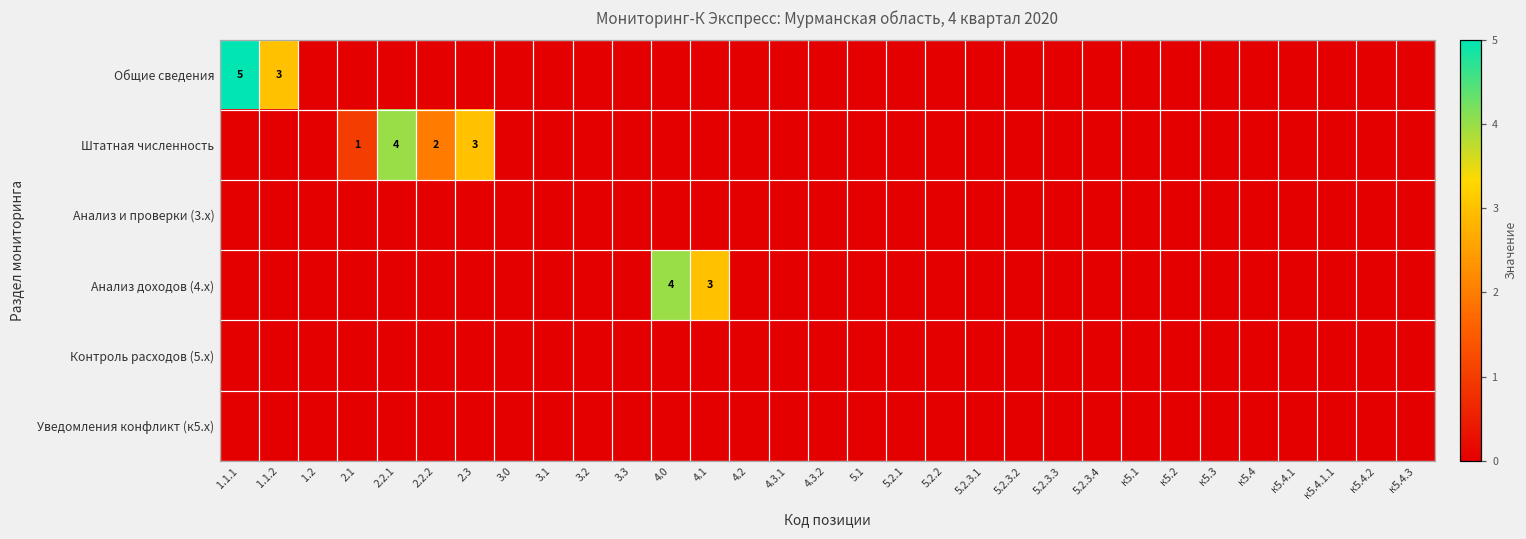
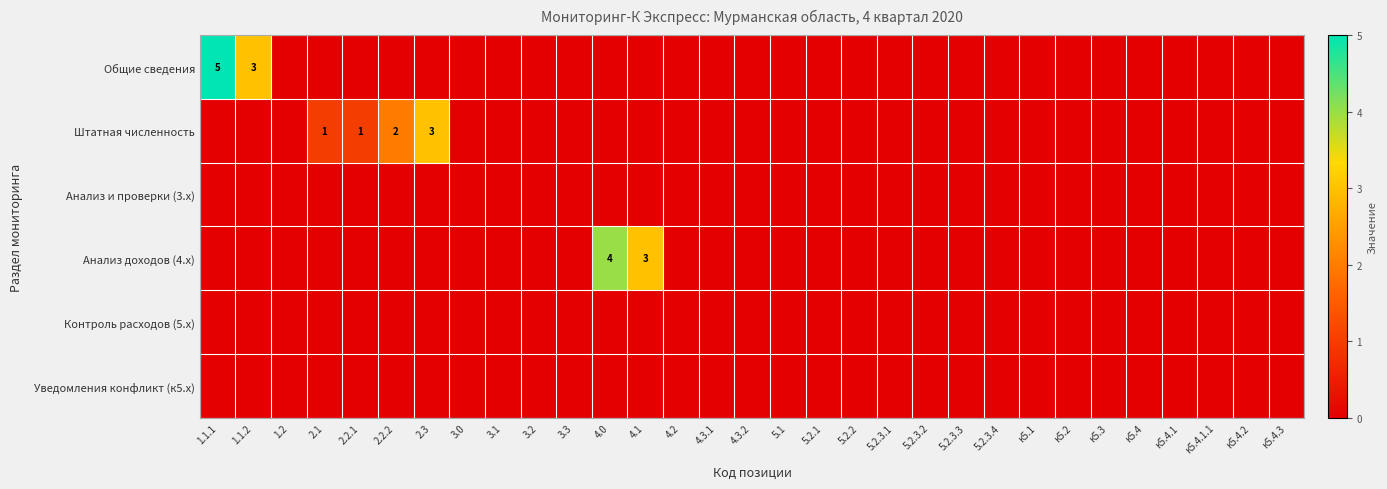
  {
    "Общие сведения": {
      "1.1.1": 5,
      "1.1.2": 3
    },
    "Штатная численность": {
      "2.1": 1,
-     "2.2.1": 4,
+     "2.2.1": 1,
      "2.2.2": 2,
      "2.3": 3
    },
    "Анализ доходов (4.x)": {
      "4.0": 4,
      "4.1": 3
    }
  }
